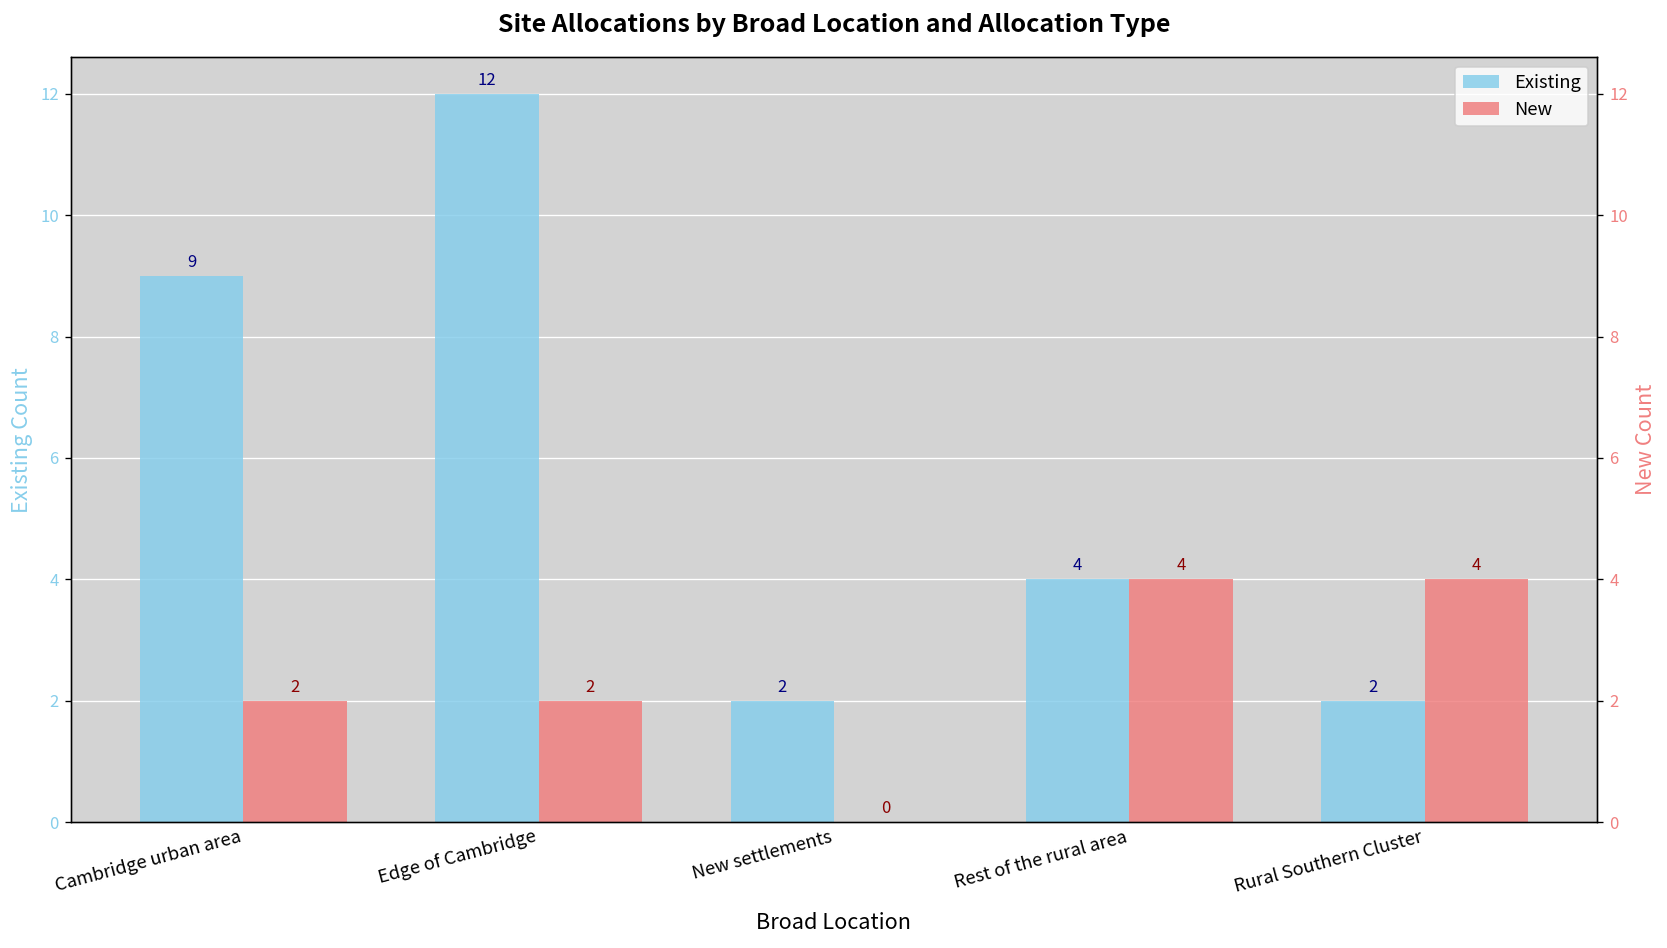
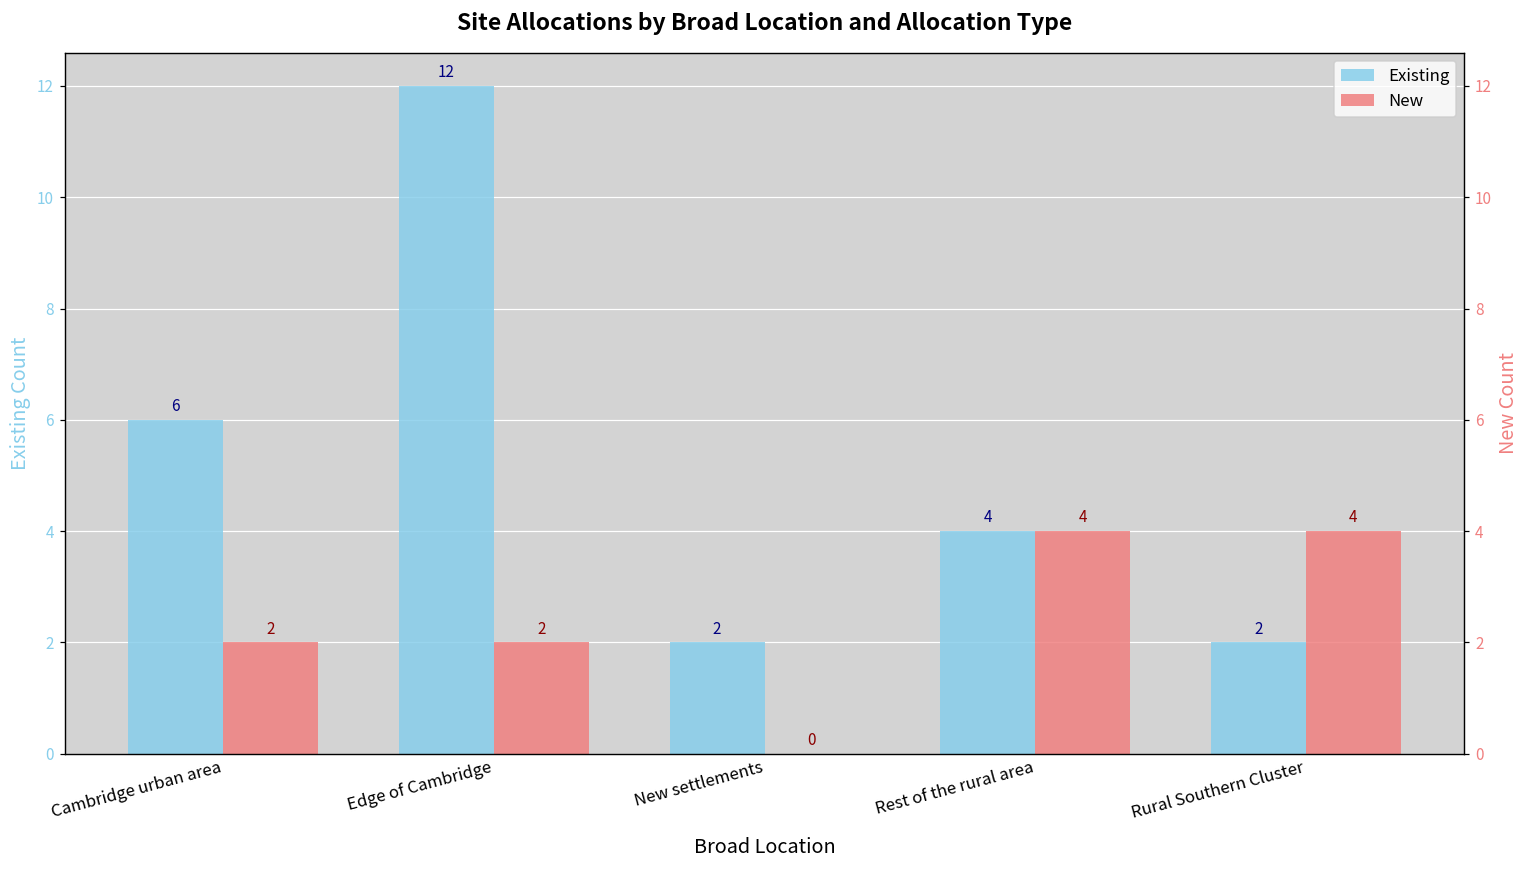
  {
    "Existing": {
-     "Cambridge urban area": 9,
+     "Cambridge urban area": 6,
      "Edge of Cambridge": 12,
      "New settlements": 2,
      "Rest of the rural area": 4,
      "Rural Southern Cluster": 2
    },
    "New": {
      "Cambridge urban area": 2,
      "Edge of Cambridge": 2,
      "New settlements": 0,
      "Rest of the rural area": 4,
      "Rural Southern Cluster": 4
    }
  }
